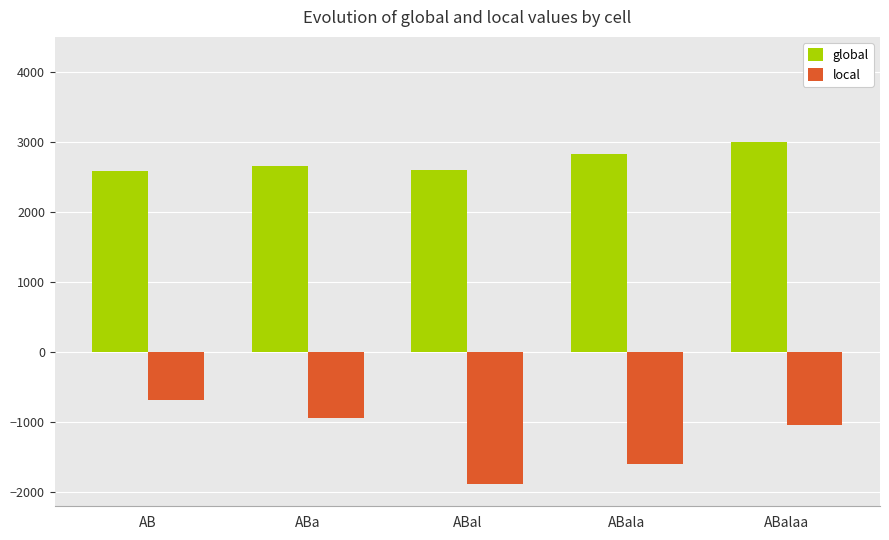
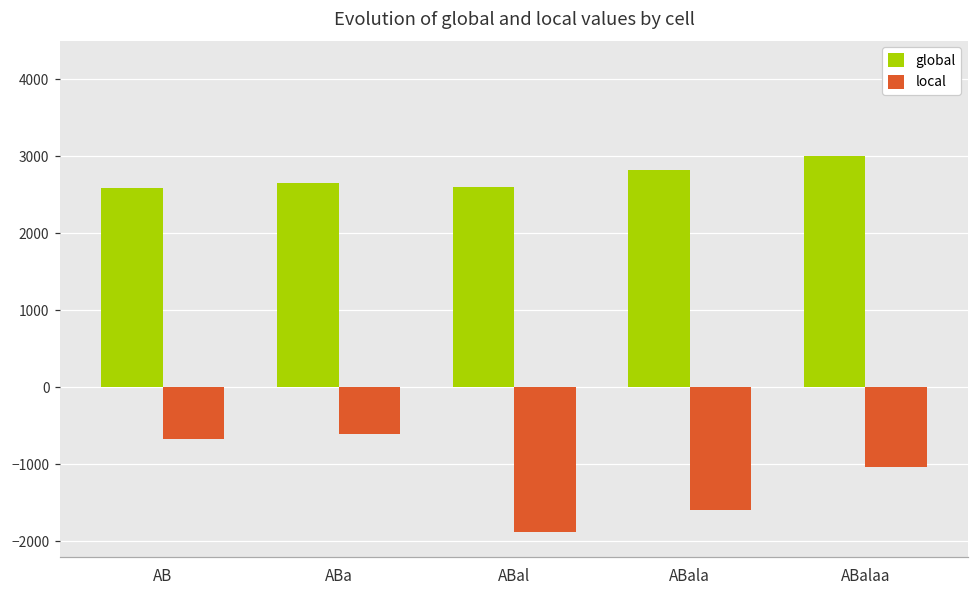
  {
    "global": {
      "AB": 2600,
      "ABa": 2700,
      "ABal": 2600,
      "ABala": 2800,
      "ABalaa": 3000
    },
    "local": {
      "AB": -700,
-     "ABa": -900,
+     "ABa": -600,
      "ABal": -1900,
      "ABala": -1600,
      "ABalaa": -1000
    }
  }
